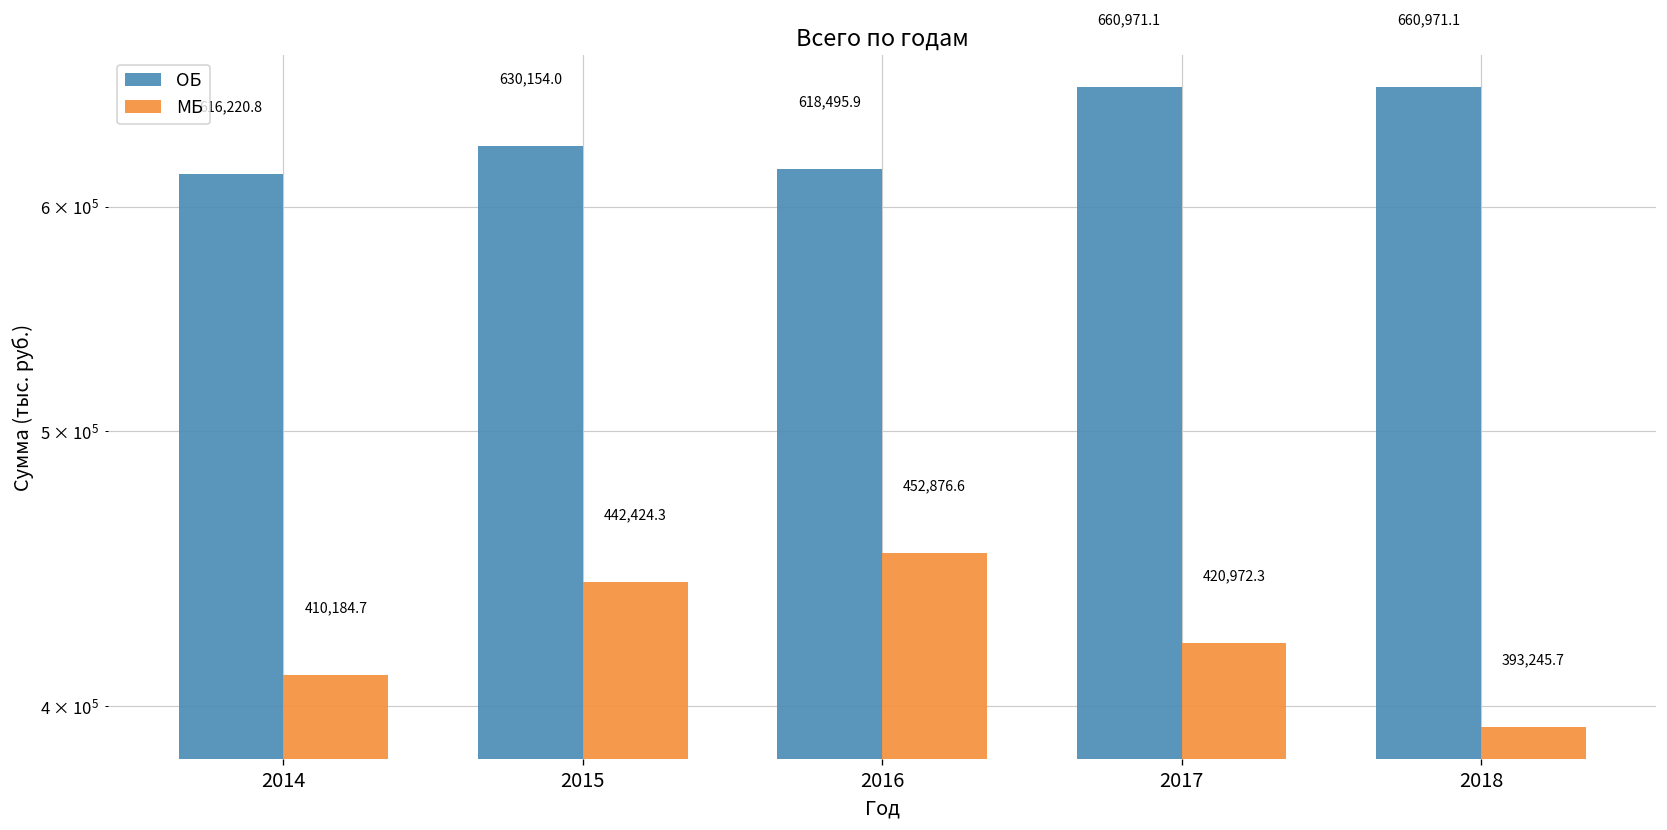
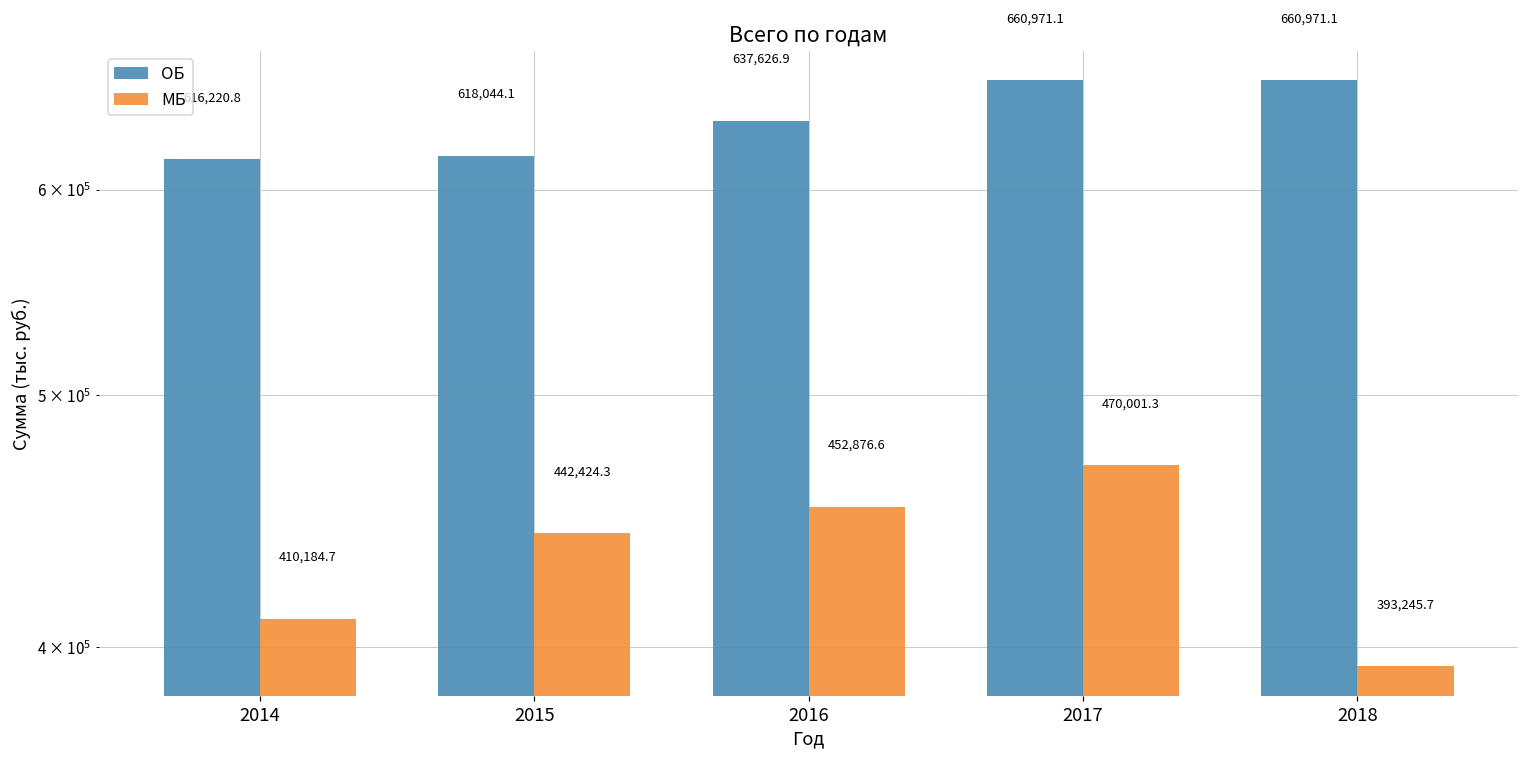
  {
    "ОБ": {
-     "2015": "630,154.0",
-     "2016": "618,495.9"
+     "2015": "618,044.1",
+     "2016": "637,626.9"
    },
    "МБ": {
-     "2017": "420,972.3"
+     "2017": "470,001.3"
    }
  }
